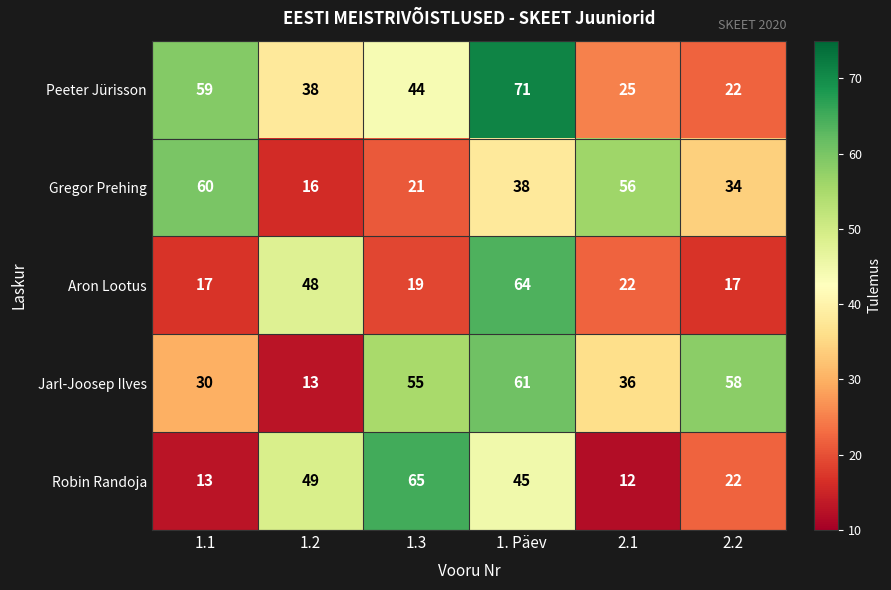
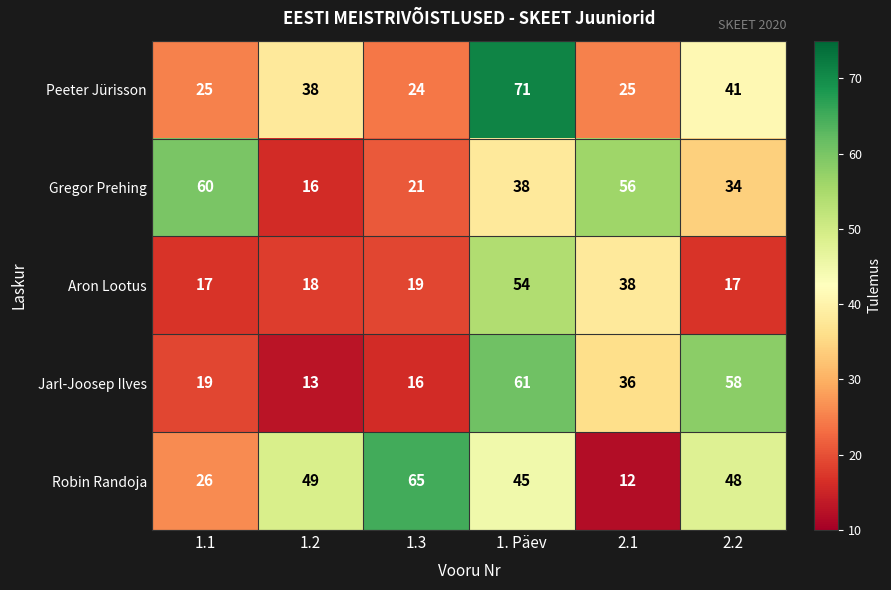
  {
    "Peeter Jürisson": {
-     "1.1": 59,
+     "1.1": 25,
      "1.2": 38,
-     "1.3": 44,
+     "1.3": 24,
      "1. Päev": 71,
      "2.1": 25,
-     "2.2": 22
+     "2.2": 41
    },
    "Gregor Prehing": {
      "1.1": 60,
      "1.2": 16,
      "1.3": 21,
      "1. Päev": 38,
      "2.1": 56,
      "2.2": 34
    },
    "Aron Lootus": {
      "1.1": 17,
-     "1.2": 48,
+     "1.2": 18,
      "1.3": 19,
-     "1. Päev": 64,
-     "2.1": 22,
+     "1. Päev": 54,
+     "2.1": 38,
      "2.2": 17
    },
    "Jarl-Joosep Ilves": {
-     "1.1": 30,
+     "1.1": 19,
      "1.2": 13,
-     "1.3": 55,
+     "1.3": 16,
      "1. Päev": 61,
      "2.1": 36,
      "2.2": 58
    },
    "Robin Randoja": {
-     "1.1": 13,
+     "1.1": 26,
      "1.2": 49,
      "1.3": 65,
      "1. Päev": 45,
      "2.1": 12,
-     "2.2": 22
+     "2.2": 48
    }
  }
